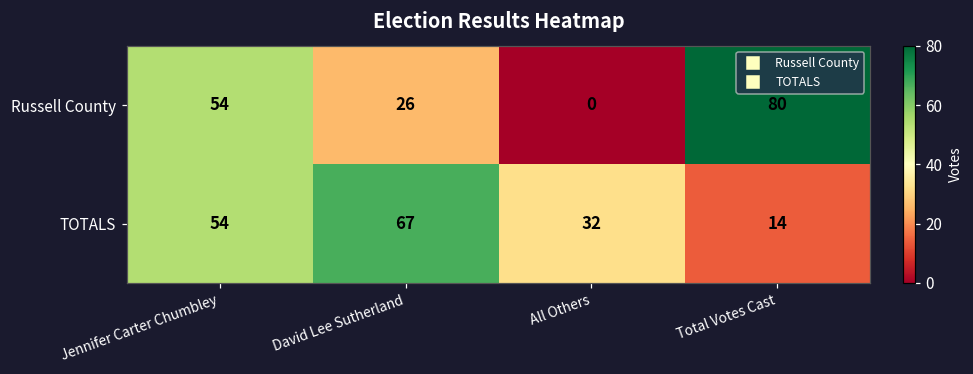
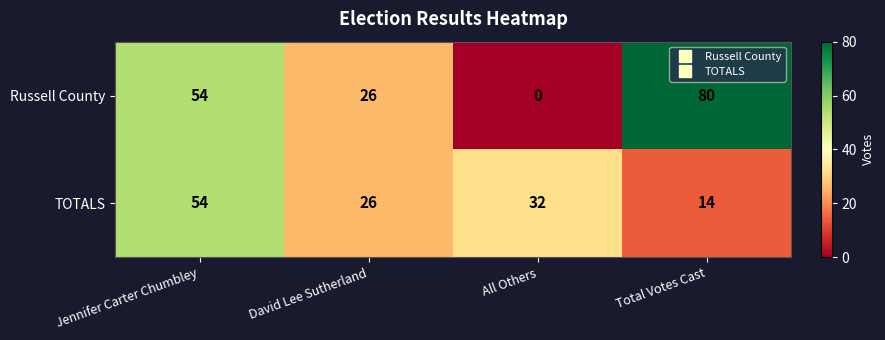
  {
    "Russell County": {
      "Jennifer Carter Chumbley": 54,
      "David Lee Sutherland": 26,
      "All Others": 0,
      "Total Votes Cast": 80
    },
    "TOTALS": {
      "Jennifer Carter Chumbley": 54,
-     "David Lee Sutherland": 67,
+     "David Lee Sutherland": 26,
      "All Others": 32,
      "Total Votes Cast": 14
    }
  }
